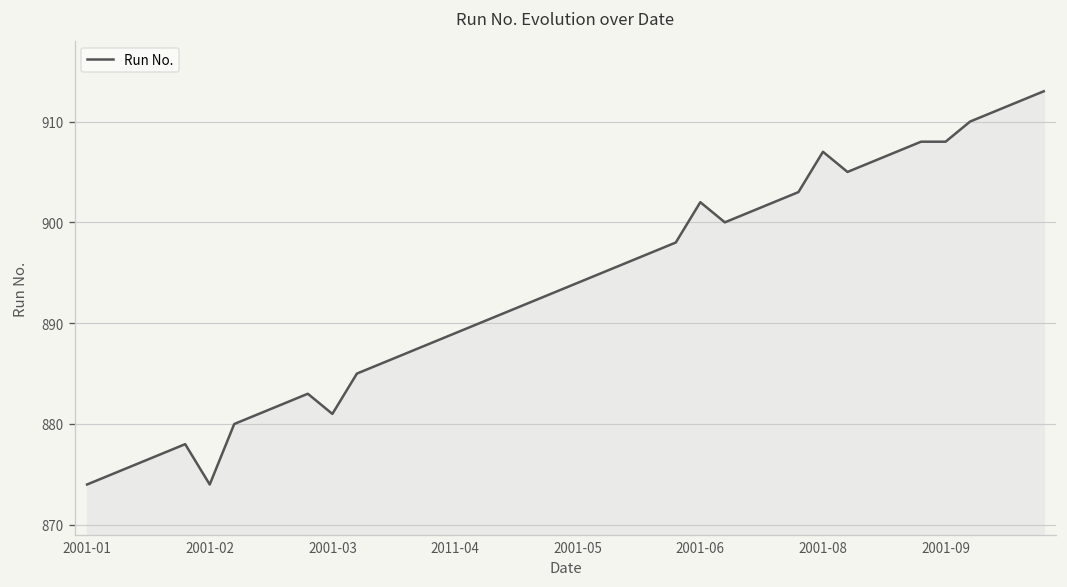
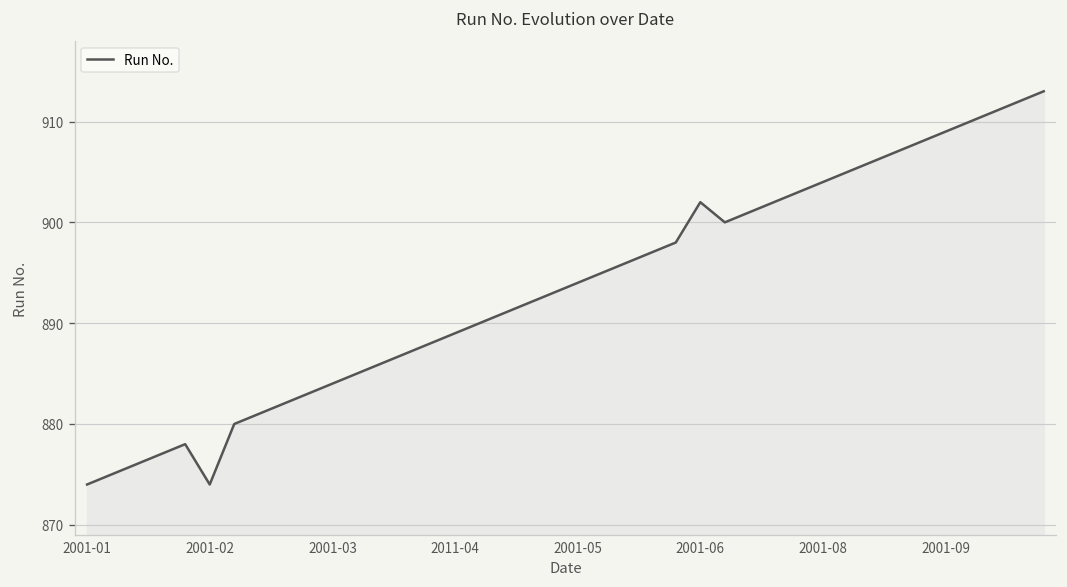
  {
    "2001-01": 874,
    "2001-02": 874,
-   "2001-03": 881,
+   "2001-03": 884,
    "2011-04": 889,
    "2001-05": 894,
    "2001-06": 902,
-   "2001-08": 907,
-   "2001-09": 908
+   "2001-08": 904,
+   "2001-09": 909
  }
